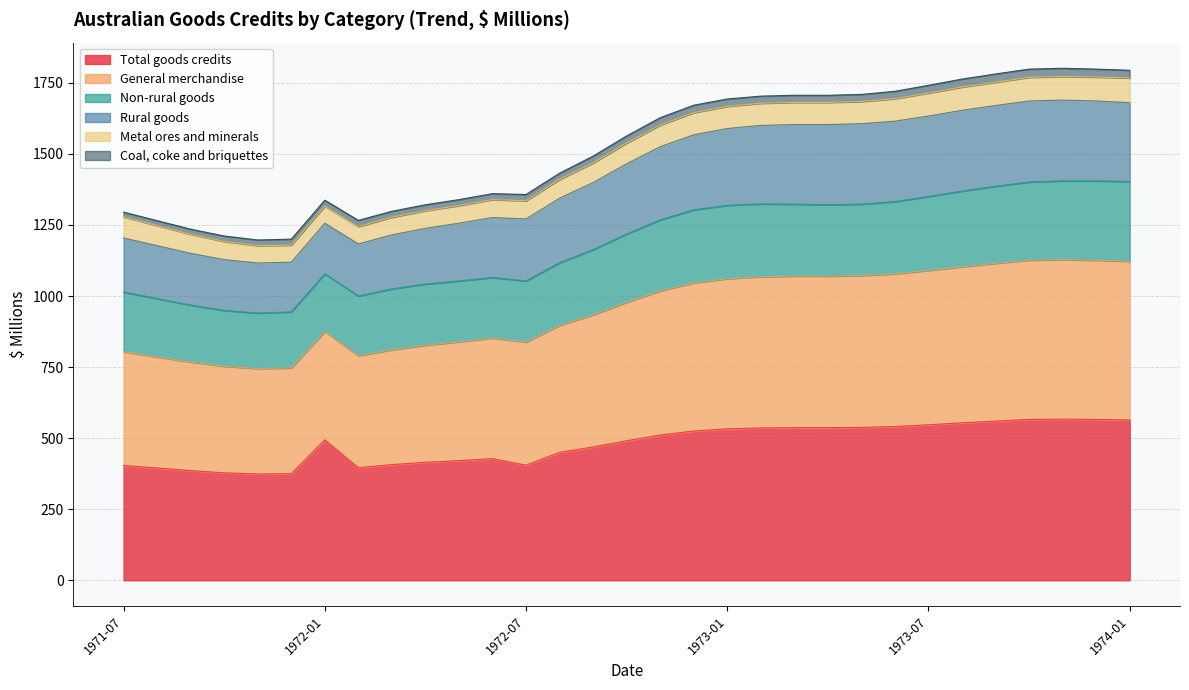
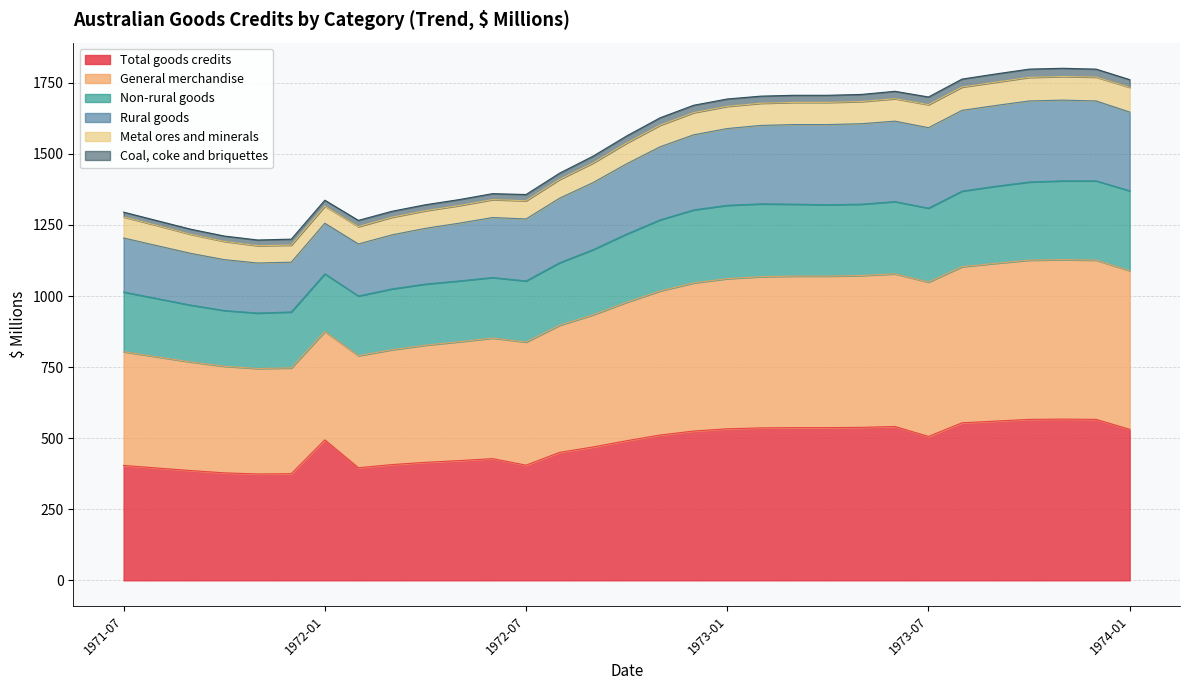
  {
    "Total goods credits": {
      "1971-07": 400,
      "1972-01": 490,
      "1972-07": 410,
      "1973-01": 530,
-     "1973-07": 550,
-     "1974-01": 560
+     "1973-07": 510,
+     "1974-01": 530
    }
  }
